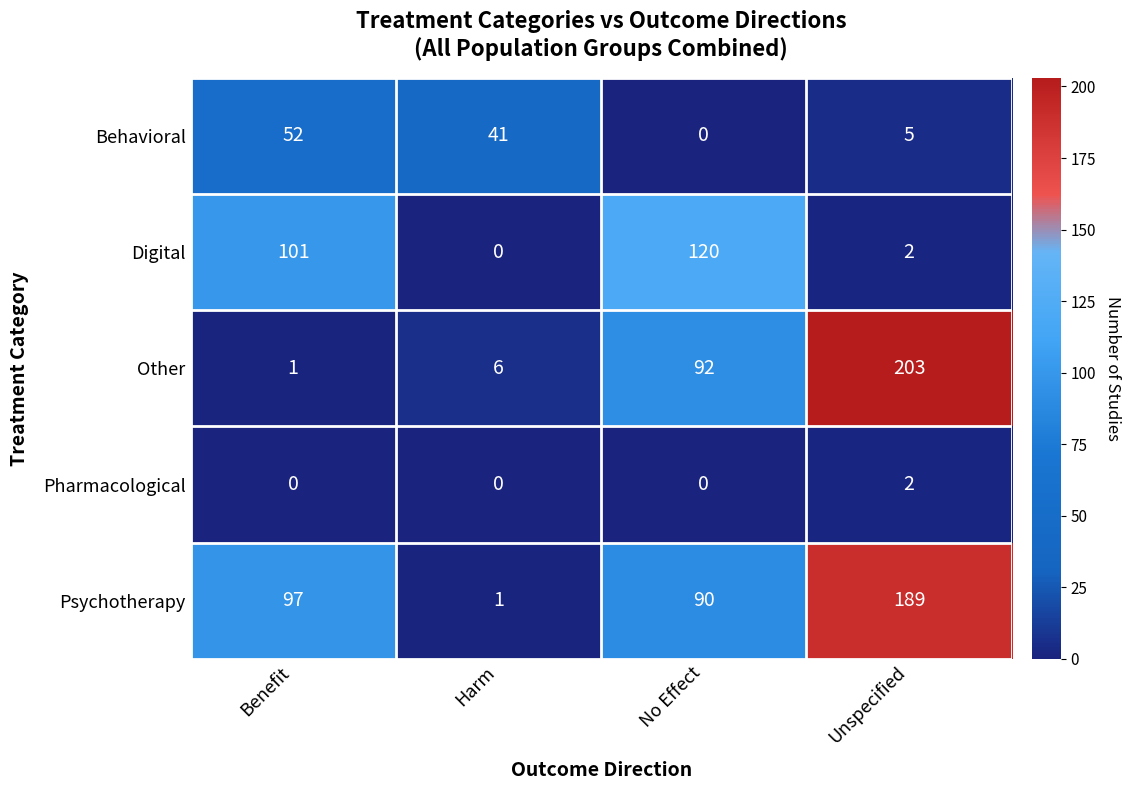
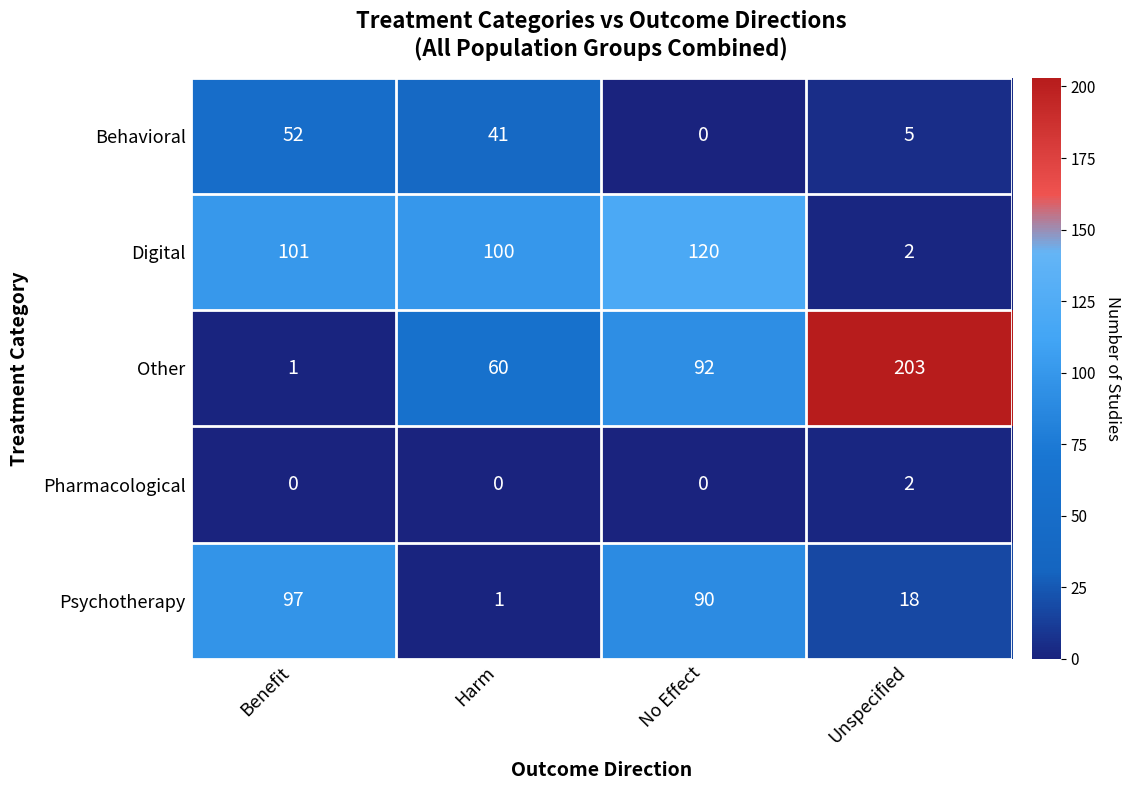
  {
    "Behavioral": {
      "Benefit": 52,
      "Harm": 41,
      "No Effect": 0,
      "Unspecified": 5
    },
    "Digital": {
      "Benefit": 101,
-     "Harm": 0,
+     "Harm": 100,
      "No Effect": 120,
      "Unspecified": 2
    },
    "Other": {
      "Benefit": 1,
-     "Harm": 6,
+     "Harm": 60,
      "No Effect": 92,
      "Unspecified": 203
    },
    "Pharmacological": {
      "Benefit": 0,
      "Harm": 0,
      "No Effect": 0,
      "Unspecified": 2
    },
    "Psychotherapy": {
      "Benefit": 97,
      "Harm": 1,
      "No Effect": 90,
-     "Unspecified": 189
+     "Unspecified": 18
    }
  }
